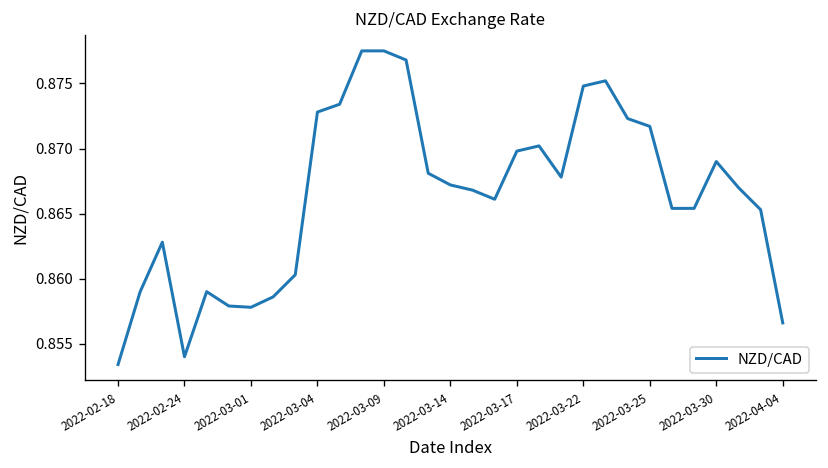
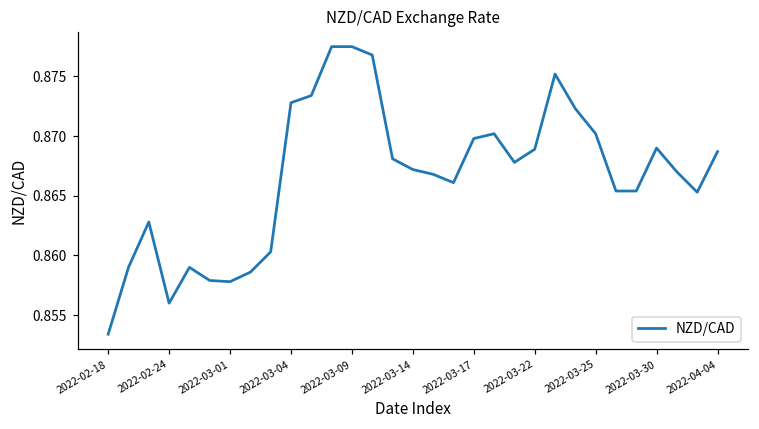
  {
    "2022-02-18": 0.8534,
-   "2022-02-24": 0.854,
+   "2022-02-24": 0.856,
    "2022-03-01": 0.8578,
    "2022-03-04": 0.8728,
    "2022-03-09": 0.8775,
    "2022-03-14": 0.8672,
    "2022-03-17": 0.8698,
-   "2022-03-22": 0.8748,
-   "2022-03-25": 0.8717,
+   "2022-03-22": 0.8689,
+   "2022-03-25": 0.8702,
    "2022-03-30": 0.8690,
-   "2022-04-04": 0.8566
+   "2022-04-04": 0.8687
  }
